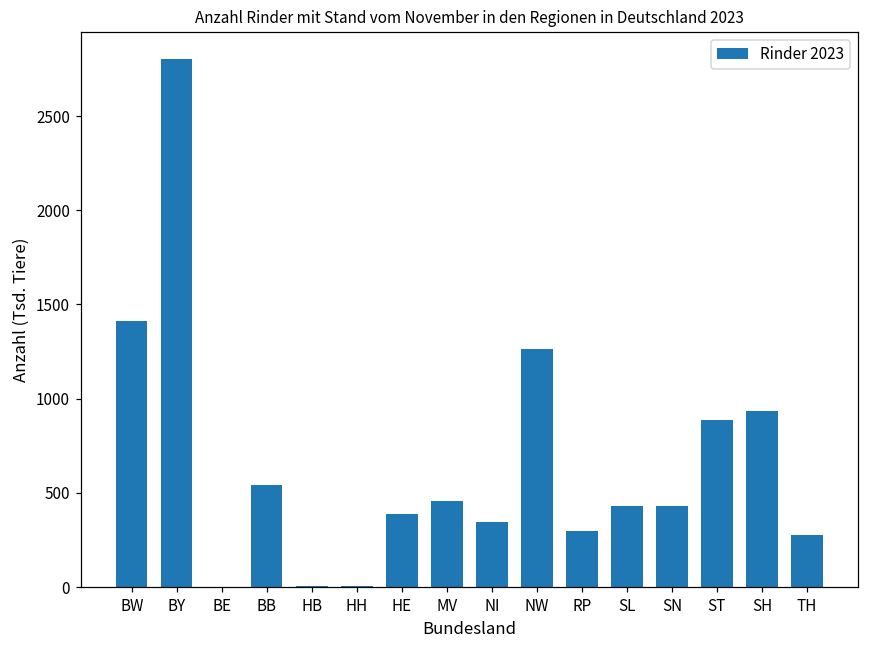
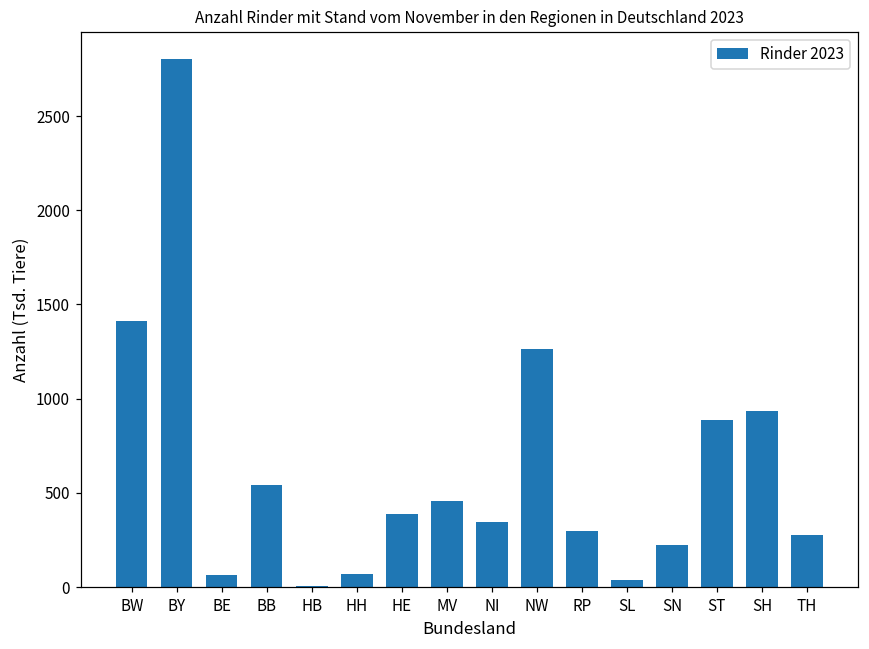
  {
    "BW": 1410,
    "BY": 2800,
-   "BE": 0,
+   "BE": 60,
    "BB": 540,
-   "HH": 10,
+   "HH": 70,
    "HE": 390,
    "MV": 460,
    "NI": 350,
    "NW": 1260,
    "RP": 300,
-   "SL": 430,
-   "SN": 430,
+   "SL": 40,
+   "SN": 220,
    "ST": 890,
    "SH": 930,
    "TH": 280
  }
